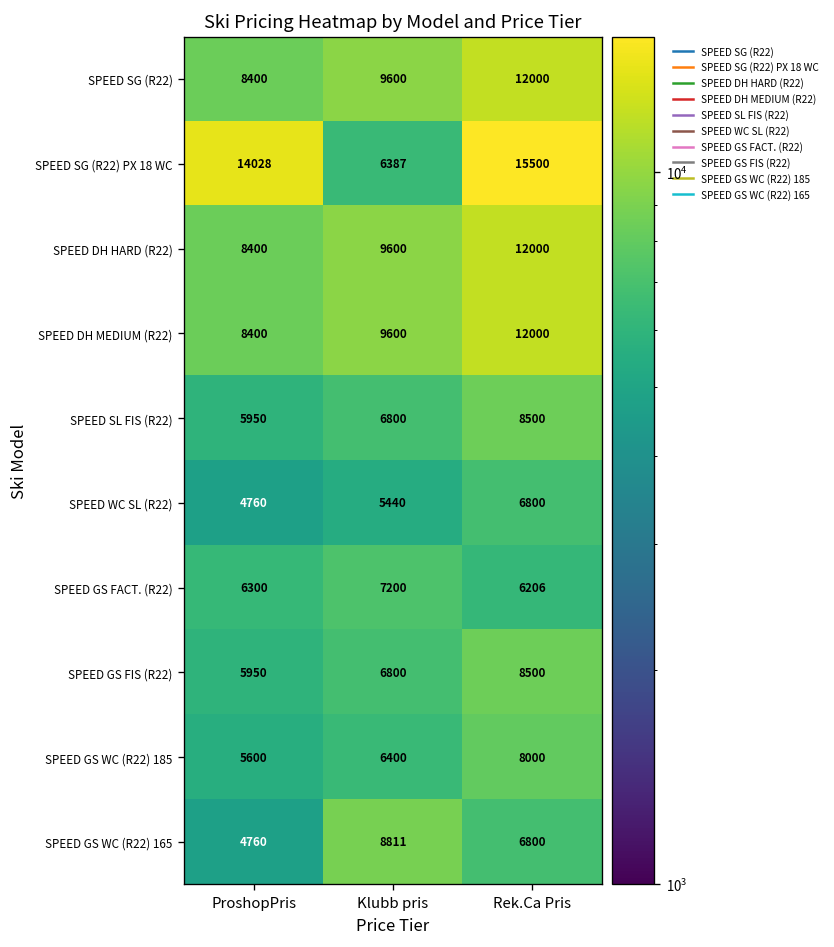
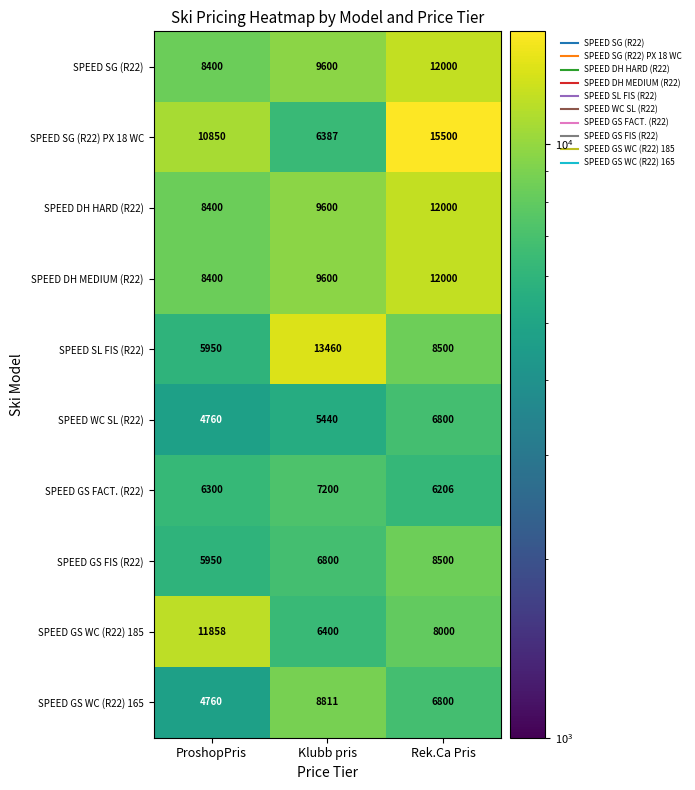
  {
    "SPEED SG (R22)": {
      "ProshopPris": 8400,
      "Klubb pris": 9600,
      "Rek.Ca Pris": 12000
    },
    "SPEED SG (R22) PX 18 WC": {
-     "ProshopPris": 14028,
+     "ProshopPris": 10850,
      "Klubb pris": 6387,
      "Rek.Ca Pris": 15500
    },
    "SPEED DH HARD (R22)": {
      "ProshopPris": 8400,
      "Klubb pris": 9600,
      "Rek.Ca Pris": 12000
    },
    "SPEED DH MEDIUM (R22)": {
      "ProshopPris": 8400,
      "Klubb pris": 9600,
      "Rek.Ca Pris": 12000
    },
    "SPEED SL FIS (R22)": {
      "ProshopPris": 5950,
-     "Klubb pris": 6800,
+     "Klubb pris": 13460,
      "Rek.Ca Pris": 8500
    },
    "SPEED WC SL (R22)": {
      "ProshopPris": 4760,
      "Klubb pris": 5440,
      "Rek.Ca Pris": 6800
    },
    "SPEED GS FACT. (R22)": {
      "ProshopPris": 6300,
      "Klubb pris": 7200,
      "Rek.Ca Pris": 6206
    },
    "SPEED GS FIS (R22)": {
      "ProshopPris": 5950,
      "Klubb pris": 6800,
      "Rek.Ca Pris": 8500
    },
    "SPEED GS WC (R22) 185": {
-     "ProshopPris": 5600,
+     "ProshopPris": 11858,
      "Klubb pris": 6400,
      "Rek.Ca Pris": 8000
    },
    "SPEED GS WC (R22) 165": {
      "ProshopPris": 4760,
      "Klubb pris": 8811,
      "Rek.Ca Pris": 6800
    }
  }
